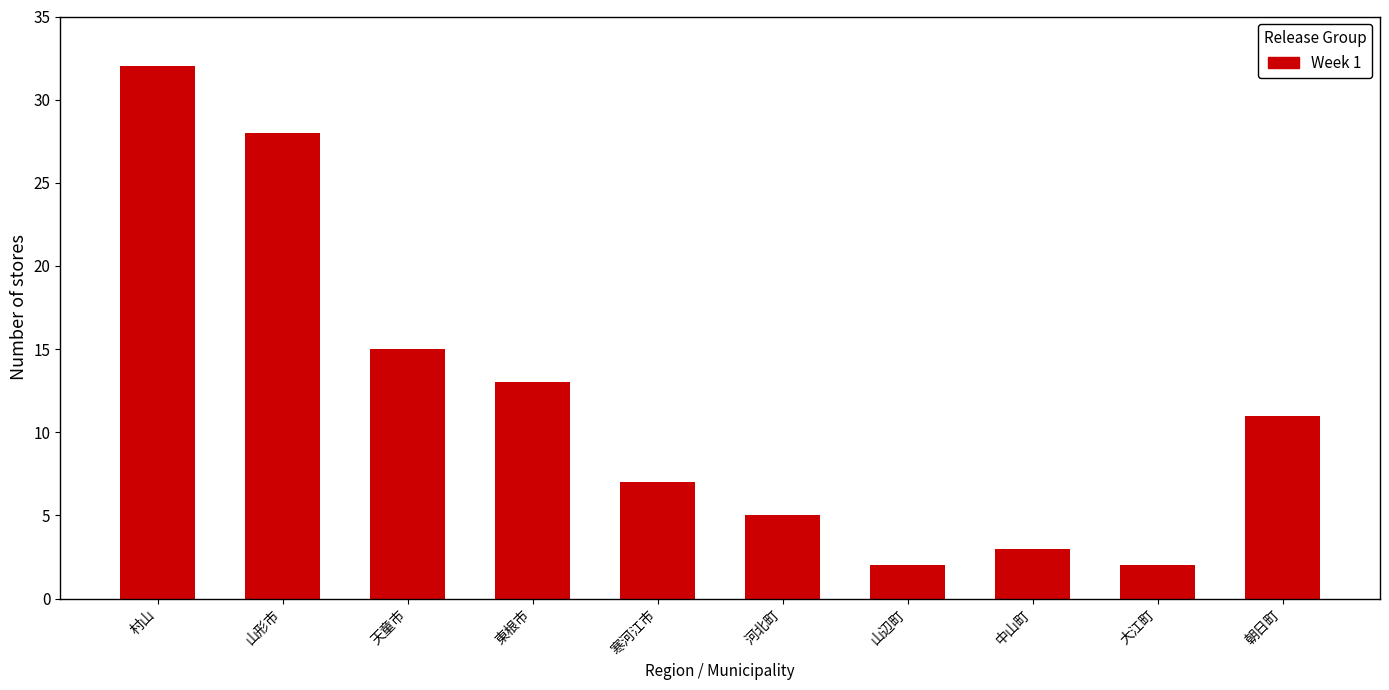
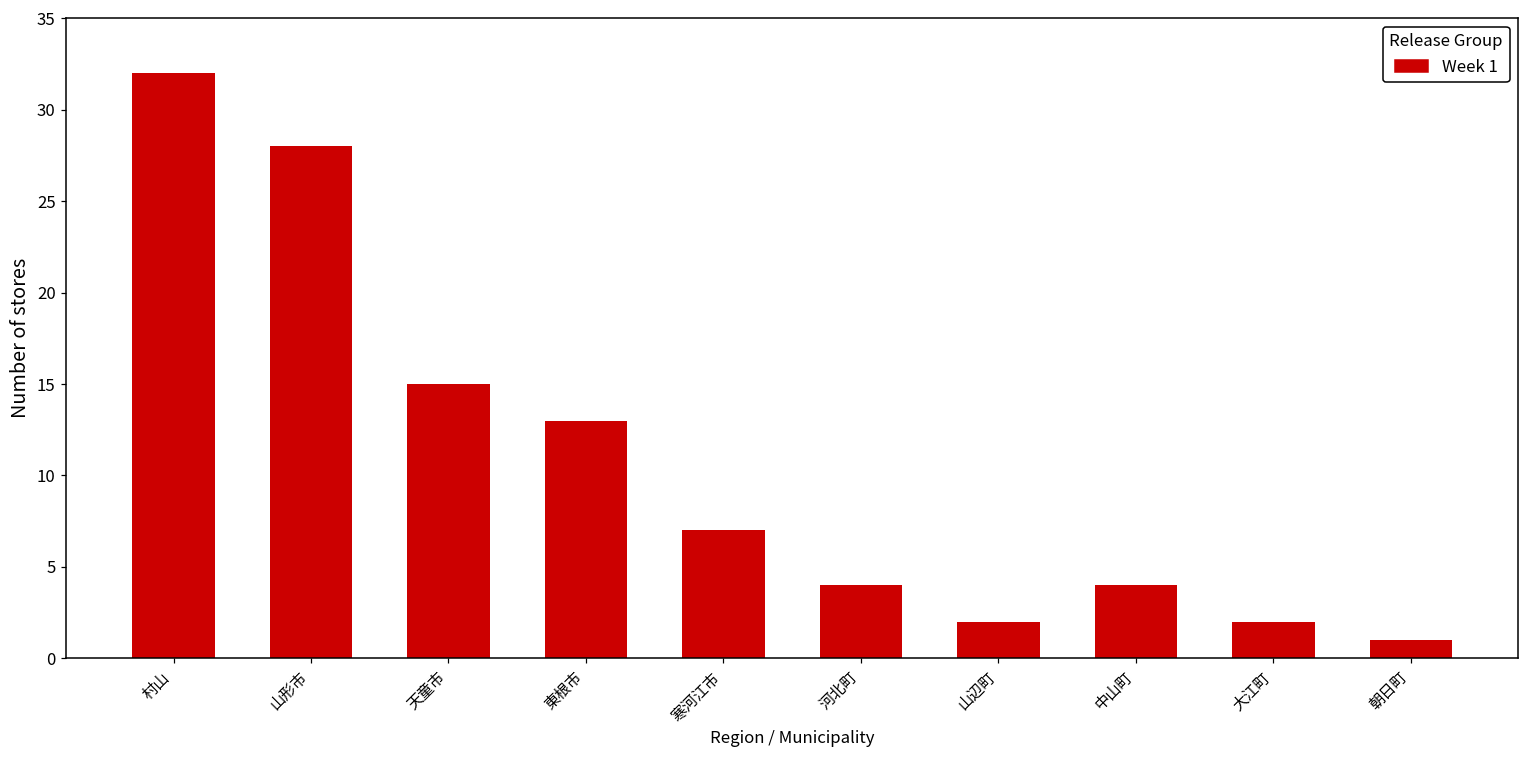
  {
    "村山": 32,
    "山形市": 28,
    "天童市": 15,
    "東根市": 13,
    "寒河江市": 7,
-   "河北町": 5,
+   "河北町": 4,
    "山辺町": 2,
-   "中山町": 3,
+   "中山町": 4,
    "大江町": 2,
-   "朝日町": 11
+   "朝日町": 1
  }
